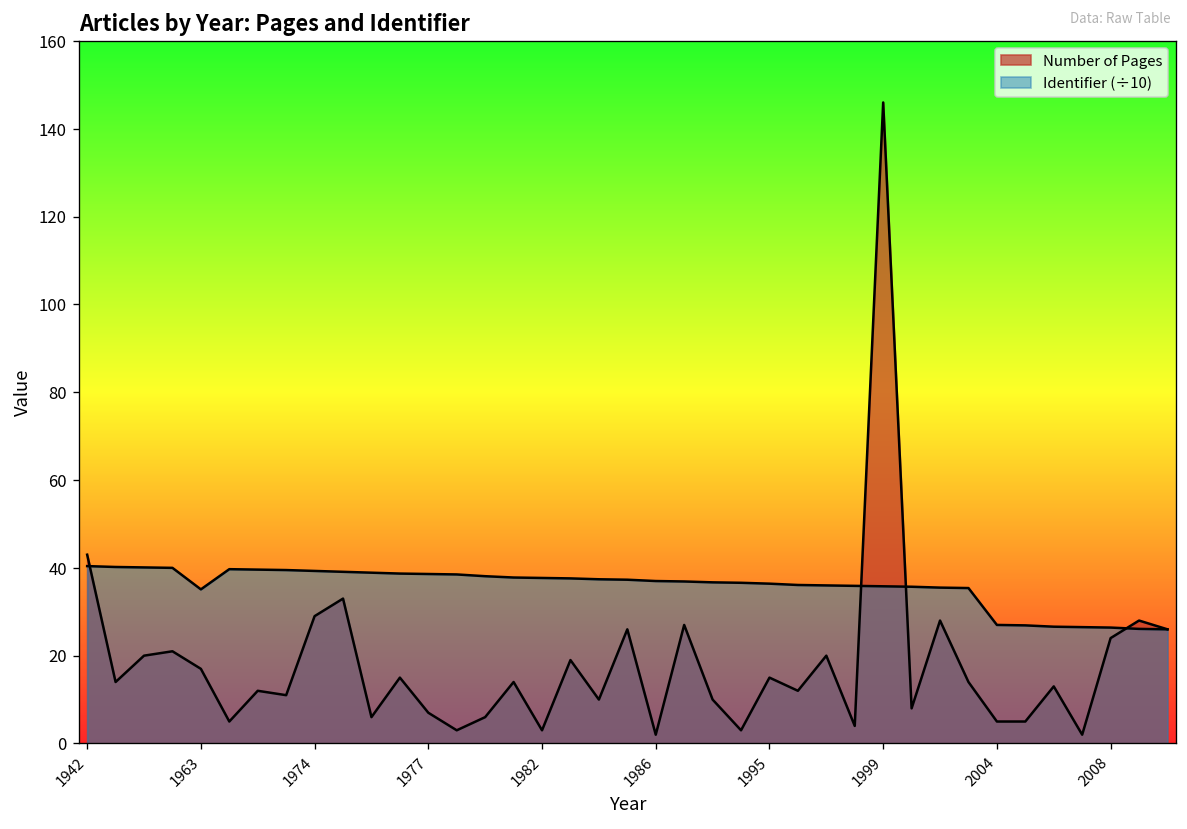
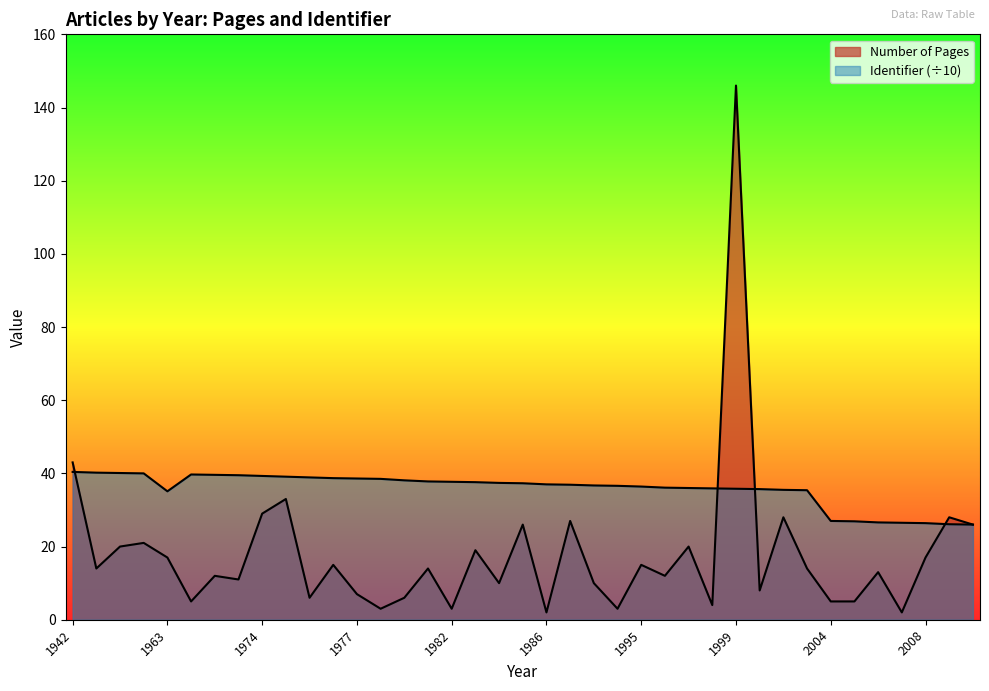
  {
    "Number of Pages": {
      "1942": 43,
      "1963": 17,
      "1999": 146,
-     "2008": 24
+     "2008": 17
    },
    "Identifier (÷10)": {
      "1942": 40,
      "1963": 35,
      "1999": 36,
      "2008": 26
    }
  }
